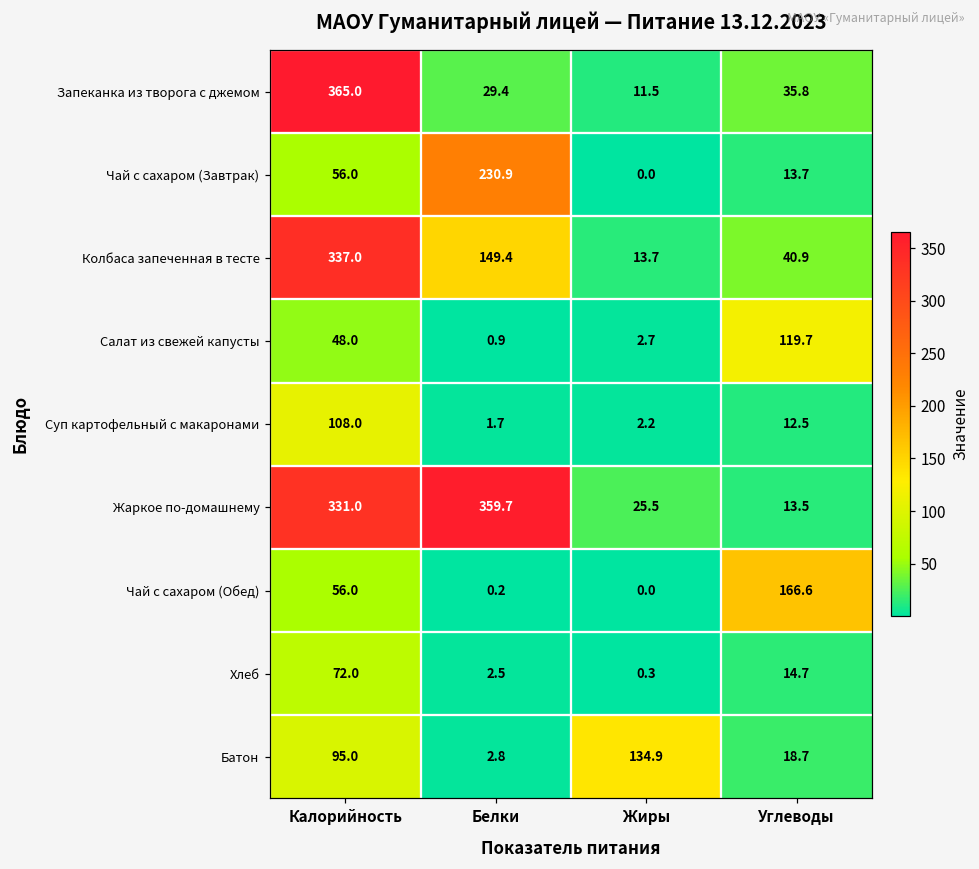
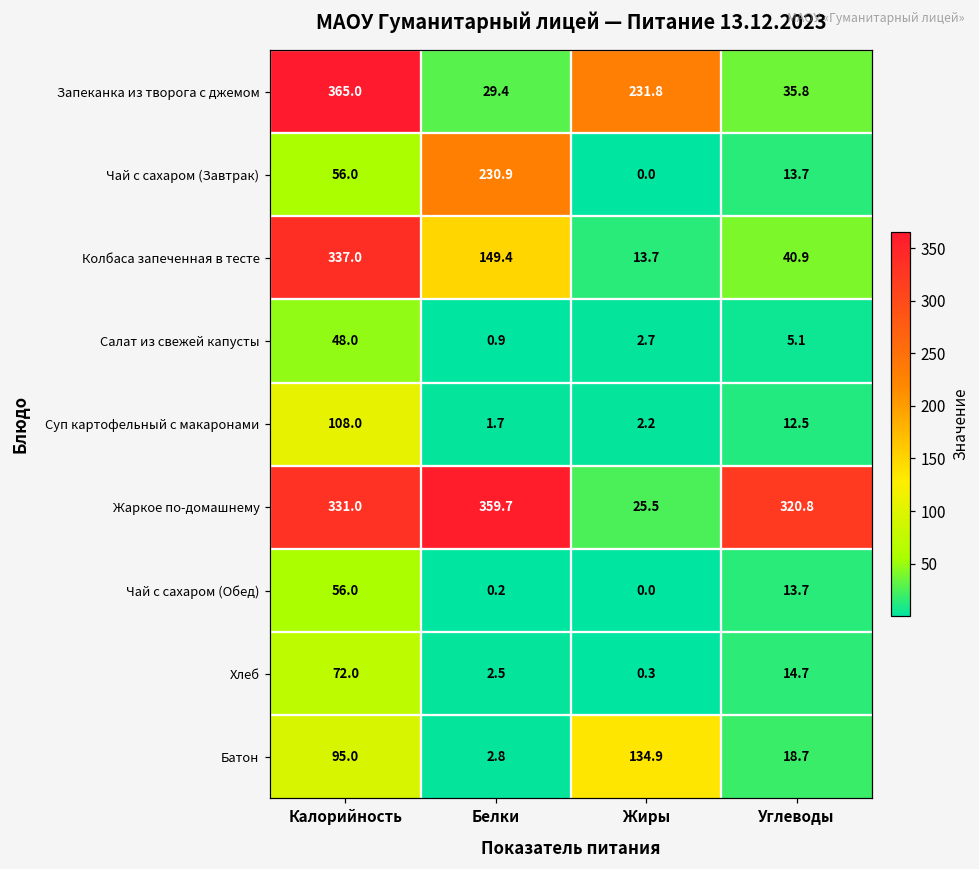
  {
    "Запеканка из творога с джемом": {
      "Калорийность": 365.0,
      "Белки": 29.4,
-     "Жиры": 11.5,
+     "Жиры": 231.8,
      "Углеводы": 35.8
    },
    "Чай с сахаром (Завтрак)": {
      "Калорийность": 56.0,
      "Белки": 230.9,
      "Жиры": 0.0,
      "Углеводы": 13.7
    },
    "Колбаса запеченная в тесте": {
      "Калорийность": 337.0,
      "Белки": 149.4,
      "Жиры": 13.7,
      "Углеводы": 40.9
    },
    "Салат из свежей капусты": {
      "Калорийность": 48.0,
      "Белки": 0.9,
      "Жиры": 2.7,
-     "Углеводы": 119.7
+     "Углеводы": 5.1
    },
    "Суп картофельный с макаронами": {
      "Калорийность": 108.0,
      "Белки": 1.7,
      "Жиры": 2.2,
      "Углеводы": 12.5
    },
    "Жаркое по-домашнему": {
      "Калорийность": 331.0,
      "Белки": 359.7,
      "Жиры": 25.5,
-     "Углеводы": 13.5
+     "Углеводы": 320.8
    },
    "Чай с сахаром (Обед)": {
      "Калорийность": 56.0,
      "Белки": 0.2,
      "Жиры": 0.0,
-     "Углеводы": 166.6
+     "Углеводы": 13.7
    },
    "Хлеб": {
      "Калорийность": 72.0,
      "Белки": 2.5,
      "Жиры": 0.3,
      "Углеводы": 14.7
    },
    "Батон": {
      "Калорийность": 95.0,
      "Белки": 2.8,
      "Жиры": 134.9,
      "Углеводы": 18.7
    }
  }
